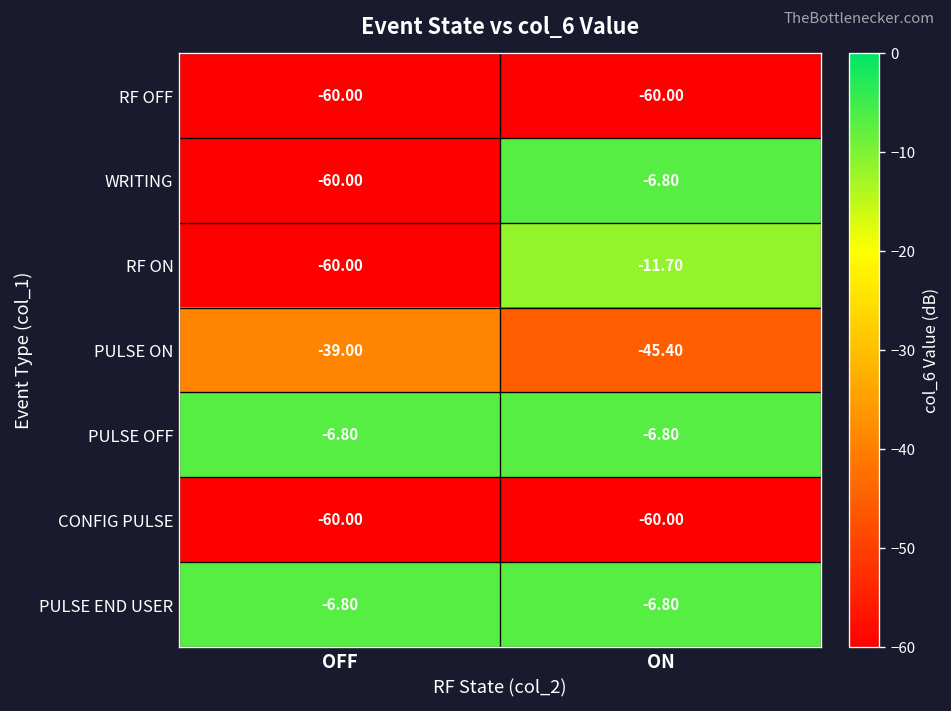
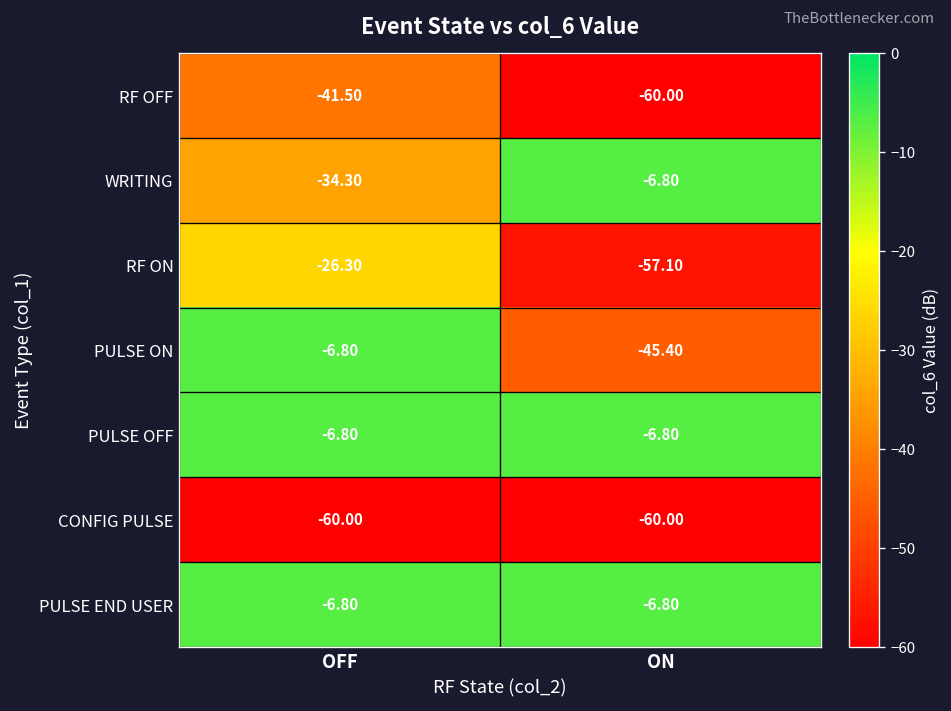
  {
    "RF OFF": {
-     "OFF": -60.00
+     "OFF": -41.50
    },
    "WRITING": {
-     "OFF": -60.00
+     "OFF": -34.30
    },
    "RF ON": {
-     "OFF": -60.00,
-     "ON": -11.70
+     "OFF": -26.30,
+     "ON": -57.10
    },
    "PULSE ON": {
-     "OFF": -39.00
+     "OFF": -6.80
    }
  }
